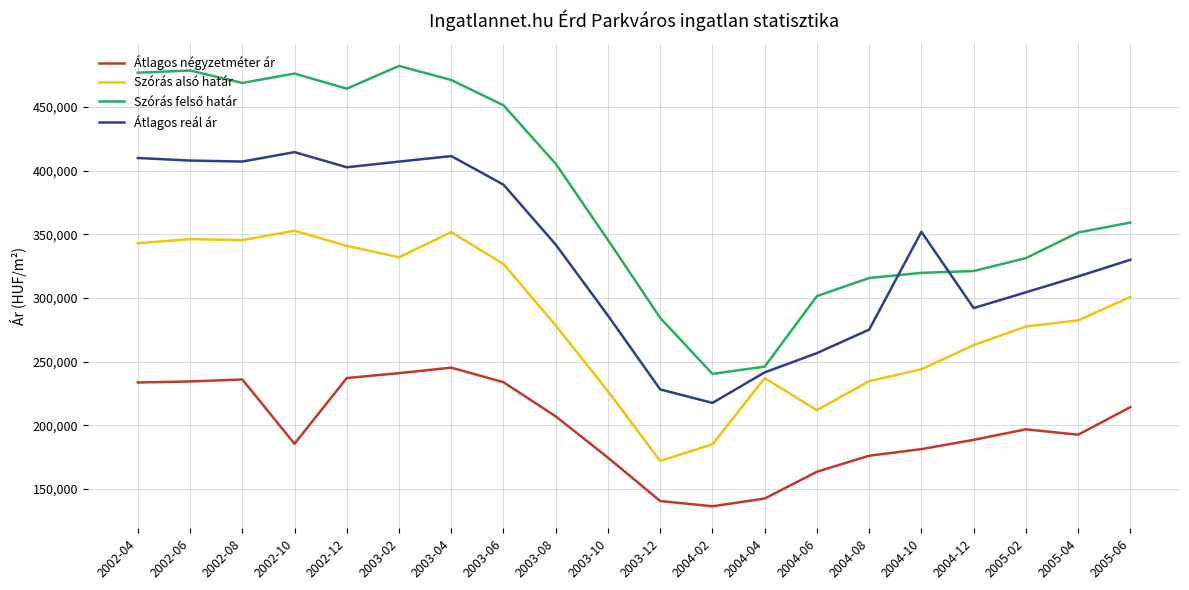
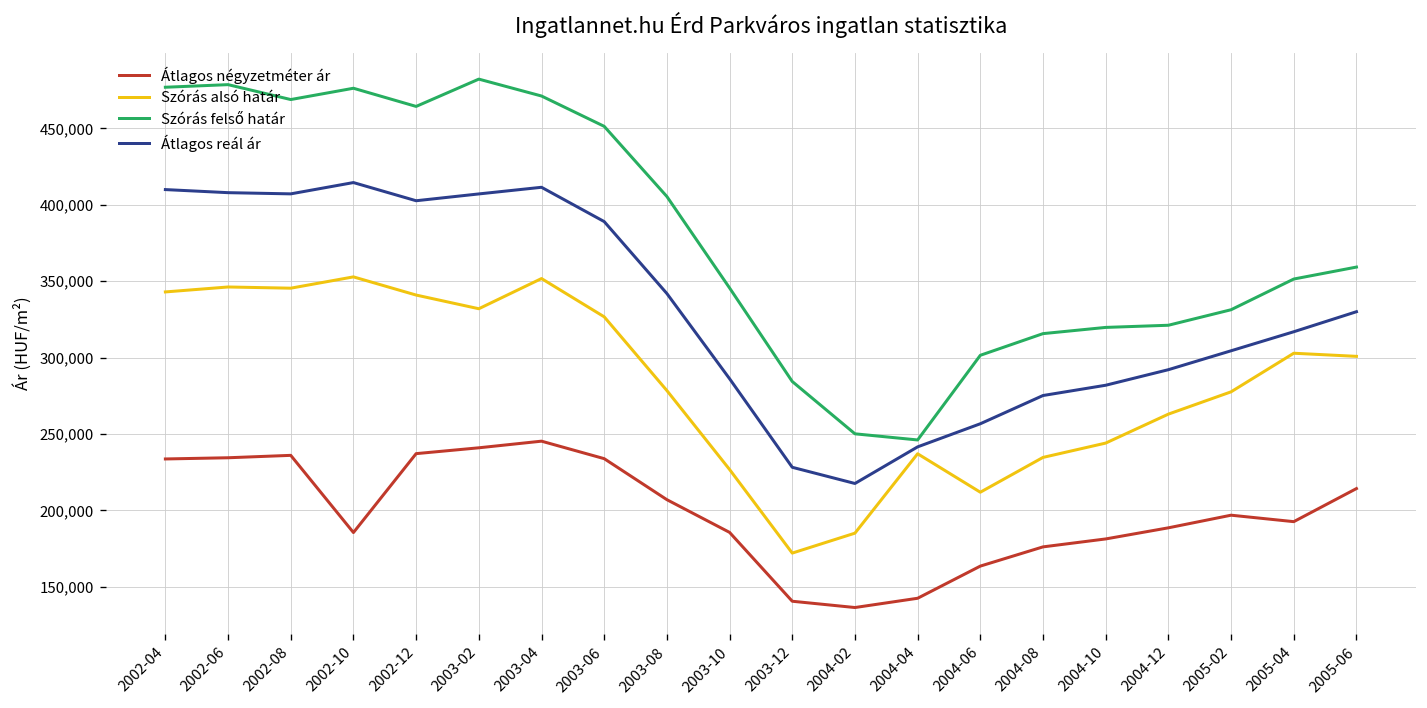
  {
    "Átlagos négyzetméter ár": {
      "2002-04": "234,000",
      "2002-06": "234,000",
      "2002-08": "236,000",
      "2002-10": "186,000",
      "2002-12": "237,000",
      "2003-02": "241,000",
      "2003-04": "245,000",
      "2003-06": "234,000",
      "2003-08": "207,000",
-     "2003-10": "175,000",
+     "2003-10": "186,000",
      "2003-12": "141,000",
      "2004-02": "136,000",
      "2004-04": "142,000",
      "2004-06": "164,000",
      "2004-08": "176,000",
      "2004-10": "181,000",
      "2004-12": "189,000",
      "2005-02": "197,000",
      "2005-04": "193,000",
      "2005-06": "214,000"
    },
    "Szórás alsó határ": {
      "2002-04": "343,000",
      "2002-06": "346,000",
      "2002-08": "345,000",
      "2002-10": "353,000",
      "2002-12": "341,000",
      "2003-02": "332,000",
      "2003-04": "352,000",
      "2003-06": "327,000",
      "2003-08": "278,000",
      "2003-10": "227,000",
      "2003-12": "172,000",
      "2004-02": "185,000",
      "2004-04": "237,000",
      "2004-06": "212,000",
      "2004-08": "235,000",
      "2004-10": "244,000",
      "2004-12": "263,000",
      "2005-02": "278,000",
-     "2005-04": "282,000",
+     "2005-04": "303,000",
      "2005-06": "301,000"
    },
    "Szórás felső határ": {
      "2002-04": "477,000",
      "2002-06": "479,000",
      "2002-08": "469,000",
      "2002-10": "476,000",
      "2002-12": "464,000",
      "2003-02": "482,000",
      "2003-04": "471,000",
      "2003-06": "451,000",
      "2003-08": "405,000",
      "2003-10": "346,000",
      "2003-12": "284,000",
-     "2004-02": "240,000",
+     "2004-02": "250,000",
      "2004-04": "246,000",
      "2004-06": "302,000",
      "2004-08": "316,000",
      "2004-10": "320,000",
      "2004-12": "321,000",
      "2005-02": "331,000",
      "2005-04": "351,000",
      "2005-06": "359,000"
    },
    "Átlagos reál ár": {
      "2002-04": "410,000",
      "2002-06": "408,000",
      "2002-08": "407,000",
      "2002-10": "415,000",
      "2002-12": "403,000",
      "2003-02": "407,000",
      "2003-04": "412,000",
      "2003-06": "389,000",
      "2003-08": "342,000",
      "2003-10": "286,000",
      "2003-12": "228,000",
      "2004-02": "218,000",
      "2004-04": "242,000",
      "2004-06": "257,000",
      "2004-08": "275,000",
-     "2004-10": "352,000",
+     "2004-10": "282,000",
      "2004-12": "292,000",
      "2005-02": "304,000",
      "2005-04": "317,000",
      "2005-06": "330,000"
    }
  }
